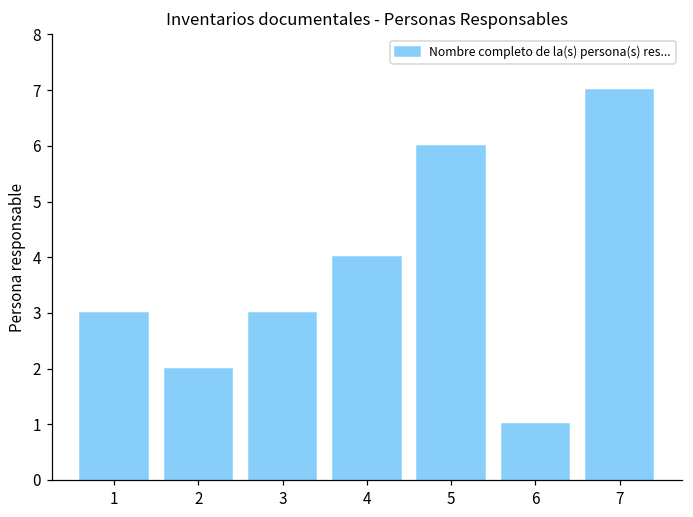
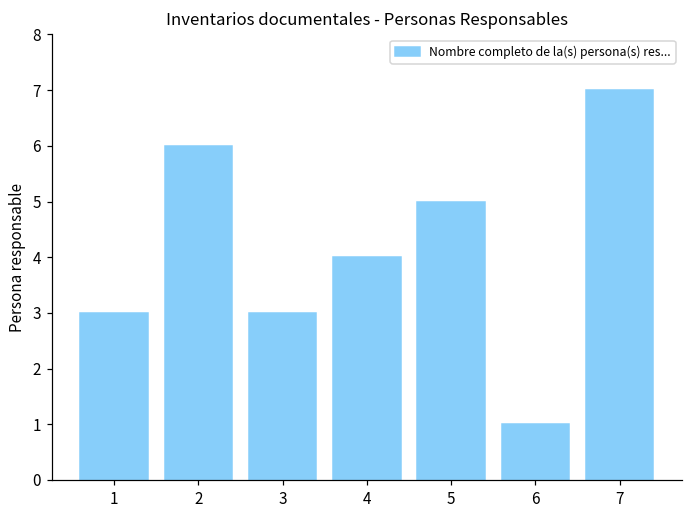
  {
    "1": 3,
-   "2": 2,
+   "2": 6,
    "3": 3,
    "4": 4,
-   "5": 6,
+   "5": 5,
    "6": 1,
    "7": 7
  }
